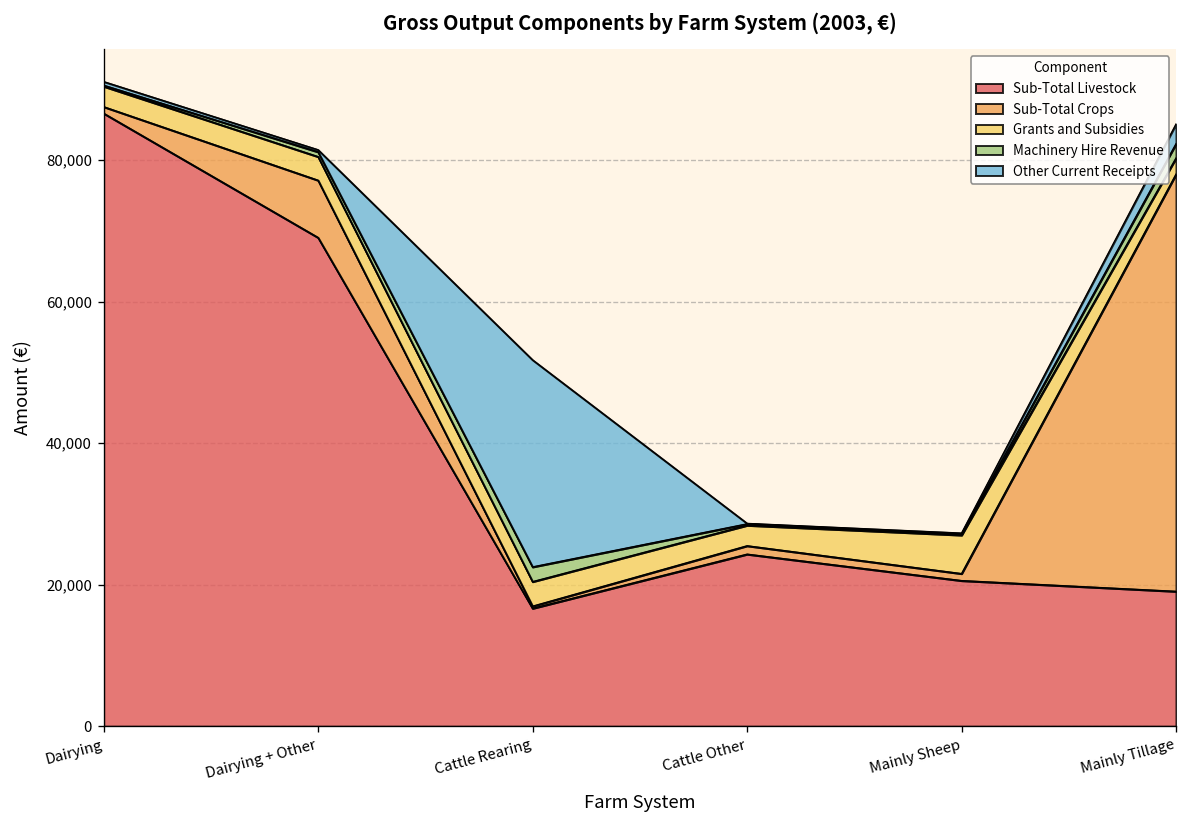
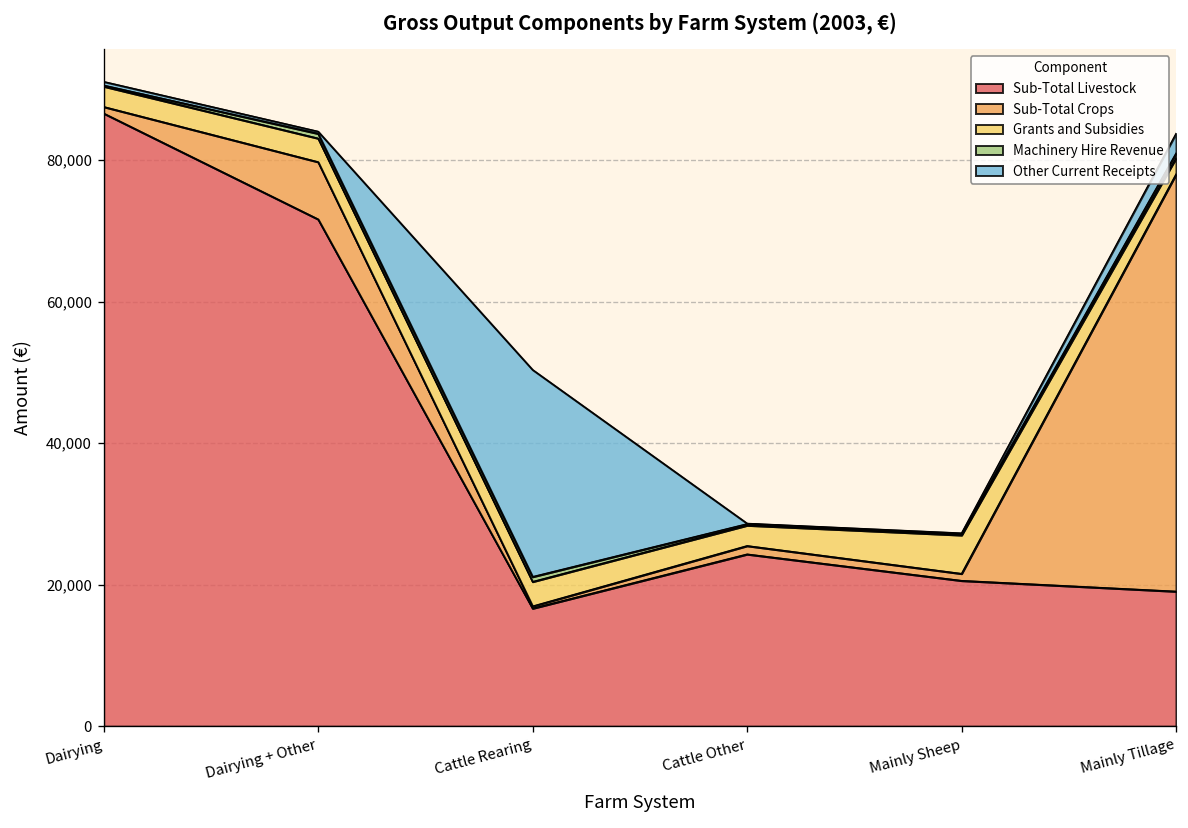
  {
    "Sub-Total Livestock": {
      "Dairying": "87,000",
-     "Dairying + Other": "69,000",
+     "Dairying + Other": "72,000",
      "Cattle Other": "24,000",
      "Mainly Sheep": "21,000",
      "Mainly Tillage": "19,000"
    },
    "Machinery Hire Revenue": {
-     "Cattle Rearing": "2,000",
-     "Mainly Tillage": "2,000"
+     "Cattle Rearing": "1,000",
+     "Mainly Tillage": "1,000"
    },
    "Other Current Receipts": {
      "Dairying": "1,000",
      "Cattle Rearing": "29,000",
      "Mainly Tillage": "3,000"
    }
  }
